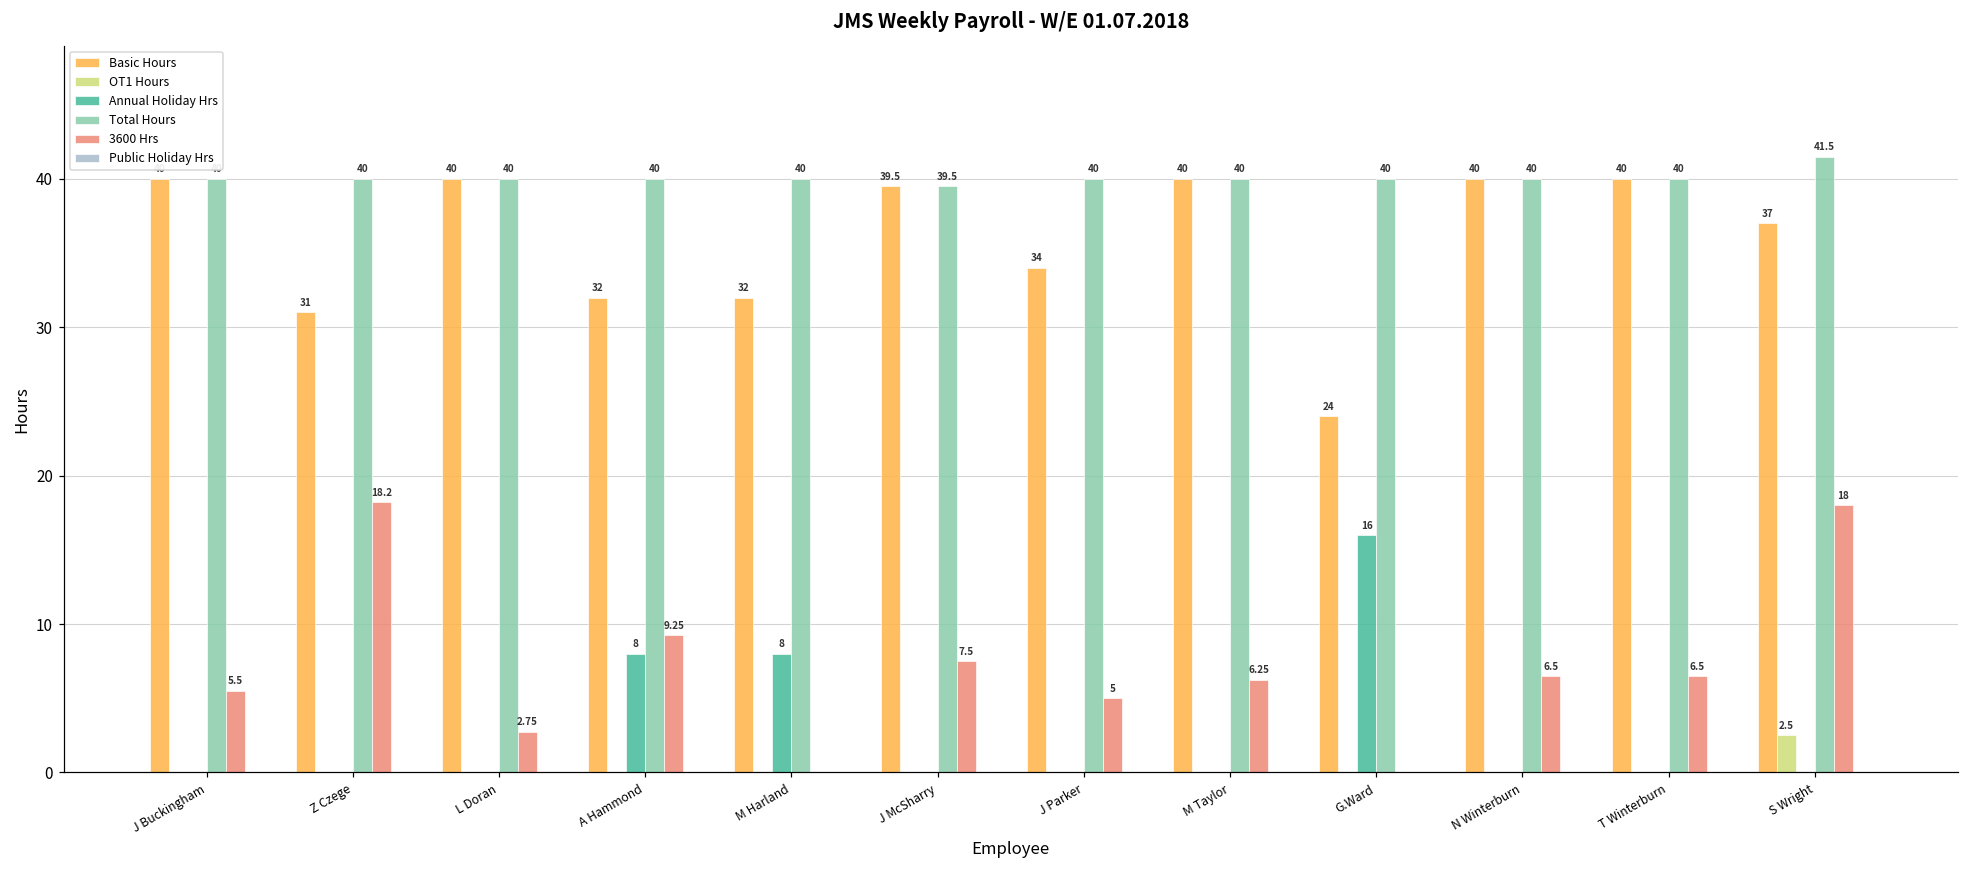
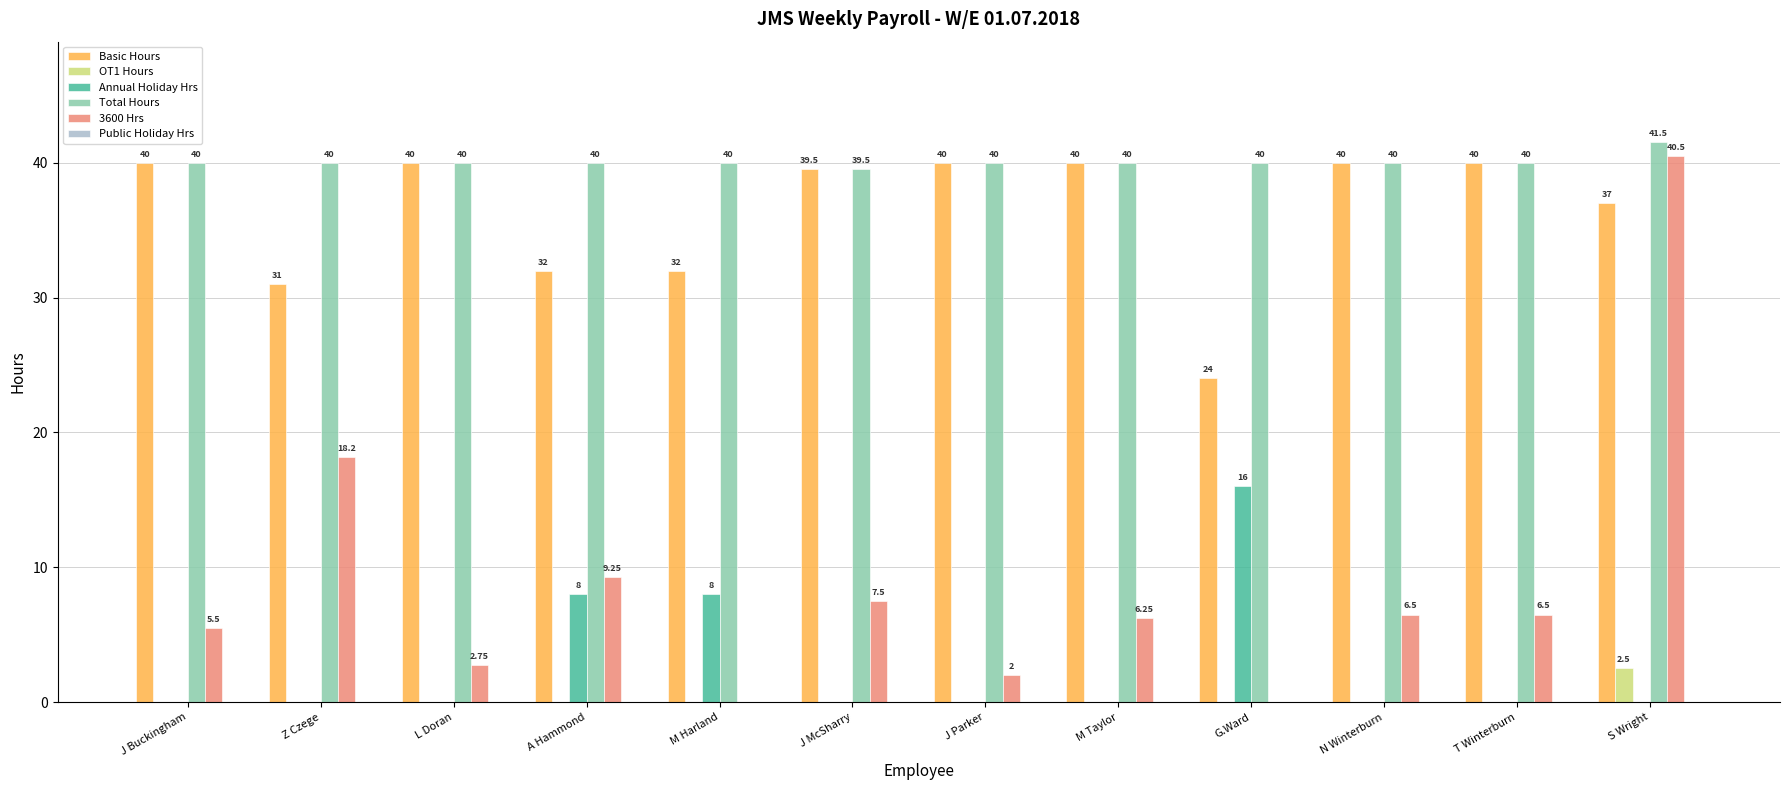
  {
    "Basic Hours": {
      "J Buckingham": 40,
      "Z Czege": 31,
      "L Doran": 40,
      "A Hammond": 32,
      "M Harland": 32,
      "J McSharry": 39.5,
-     "J Parker": 34,
+     "J Parker": 40,
      "M Taylor": 40,
      "G.Ward": 24,
      "N Winterburn": 40,
      "T Winterburn": 40,
      "S Wright": 37
    },
    "OT1 Hours": {
      "S Wright": 2.5
    },
    "Annual Holiday Hrs": {
      "A Hammond": 8,
      "M Harland": 8,
      "G.Ward": 16
    },
    "3600 Hrs": {
      "J Buckingham": 5.5,
      "Z Czege": 18.2,
      "L Doran": 2.75,
      "A Hammond": 9.25,
      "J McSharry": 7.5,
-     "J Parker": 5,
+     "J Parker": 2,
      "M Taylor": 6.25,
      "N Winterburn": 6.5,
      "T Winterburn": 6.5,
-     "S Wright": 18
+     "S Wright": 40.5
    }
  }
